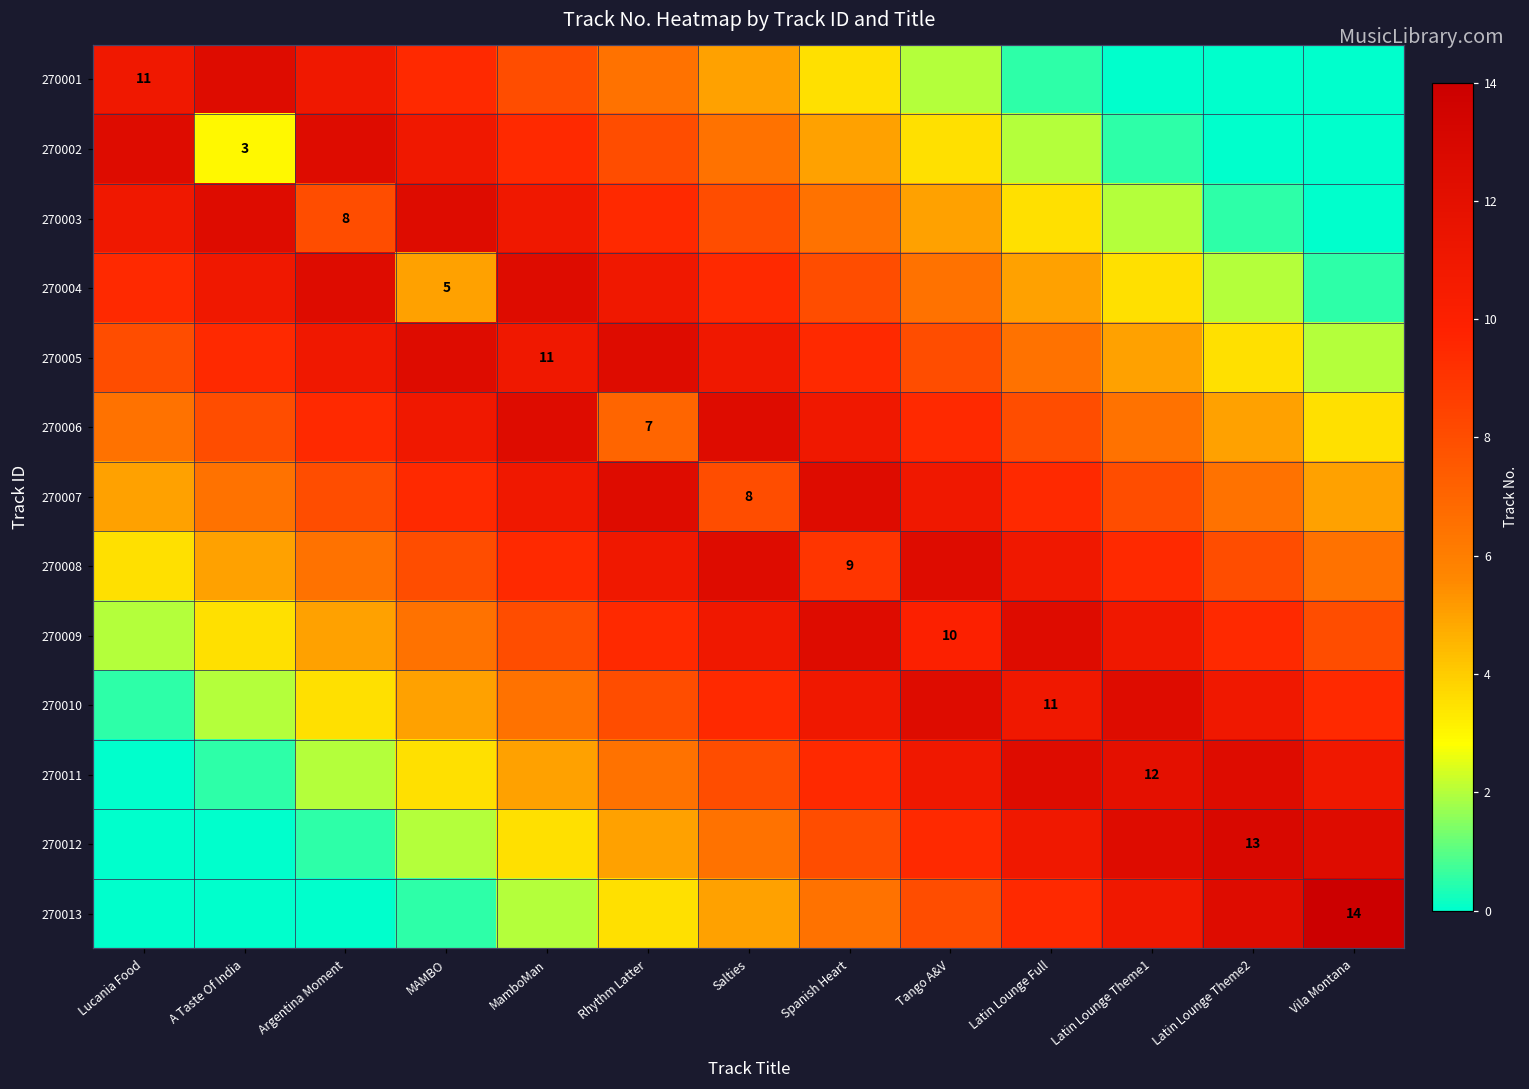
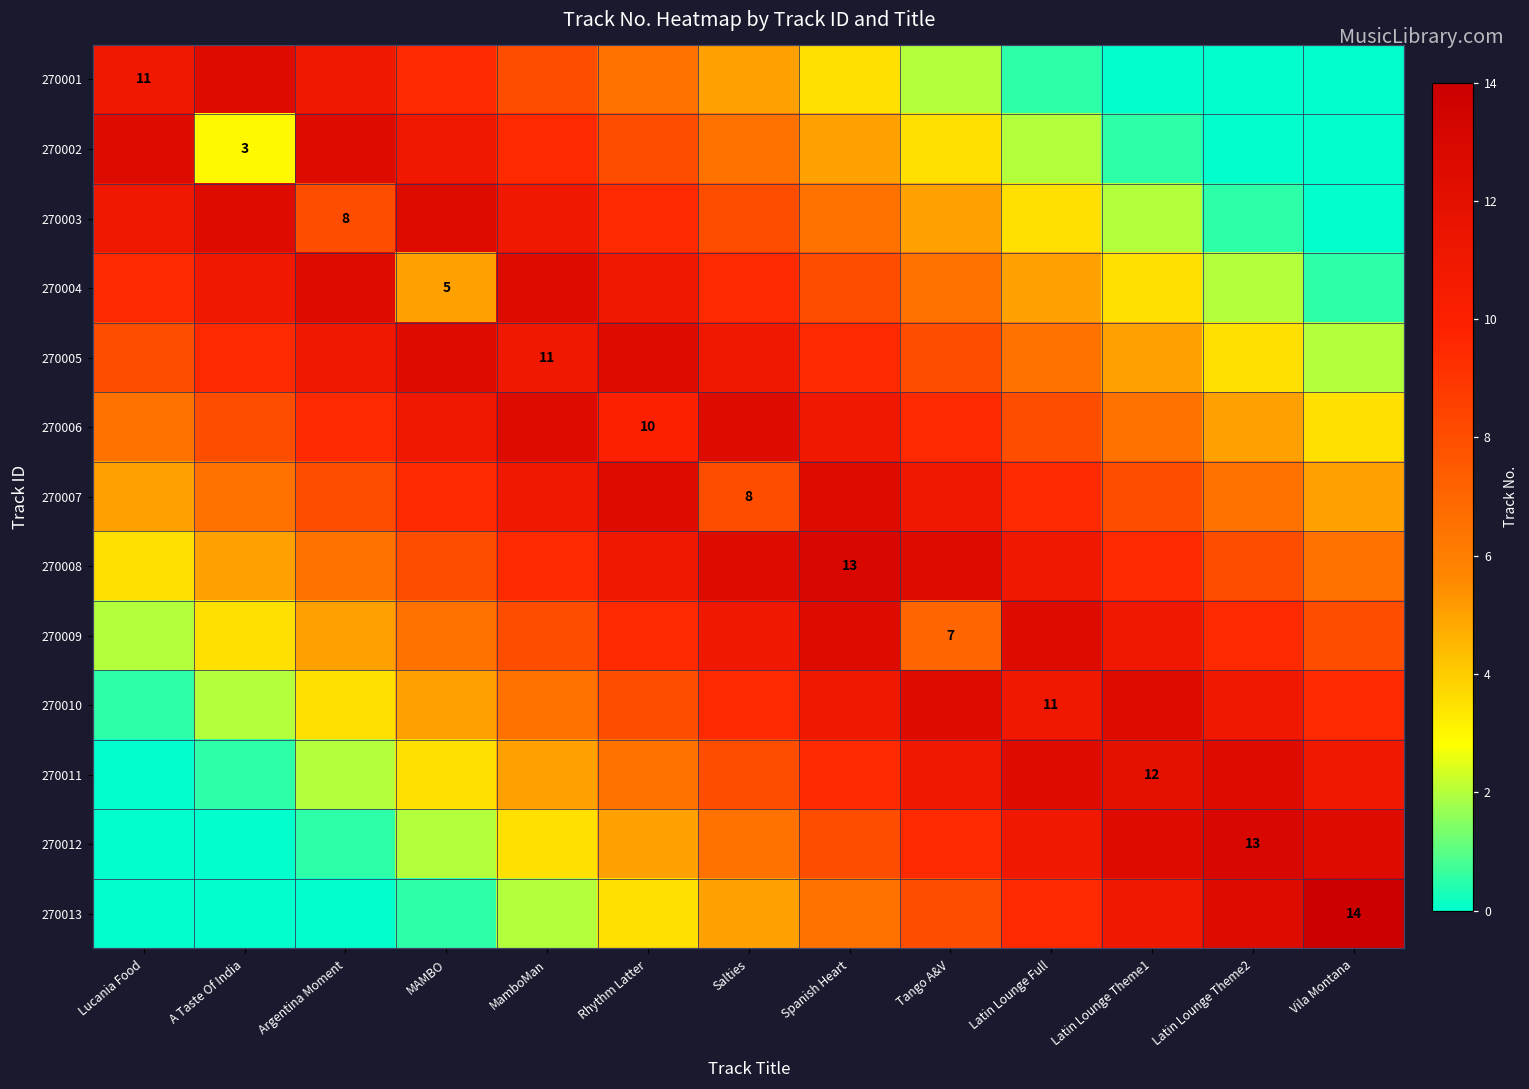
  {
    "270001": {
      "Lucania Food": 11
    },
    "270002": {
      "A Taste Of India": 3
    },
    "270003": {
      "Argentina Moment": 8
    },
    "270004": {
      "MAMBO": 5
    },
    "270005": {
      "MamboMan": 11
    },
    "270006": {
-     "Rhythm Latter": 7
+     "Rhythm Latter": 10
    },
    "270007": {
      "Salties": 8
    },
    "270008": {
-     "Spanish Heart": 9
+     "Spanish Heart": 13
    },
    "270009": {
-     "Tango A&V": 10
+     "Tango A&V": 7
    },
    "270010": {
      "Latin Lounge Full": 11
    },
    "270011": {
      "Latin Lounge Theme1": 12
    },
    "270012": {
      "Latin Lounge Theme2": 13
    },
    "270013": {
      "Vila Montana": 14
    }
  }
